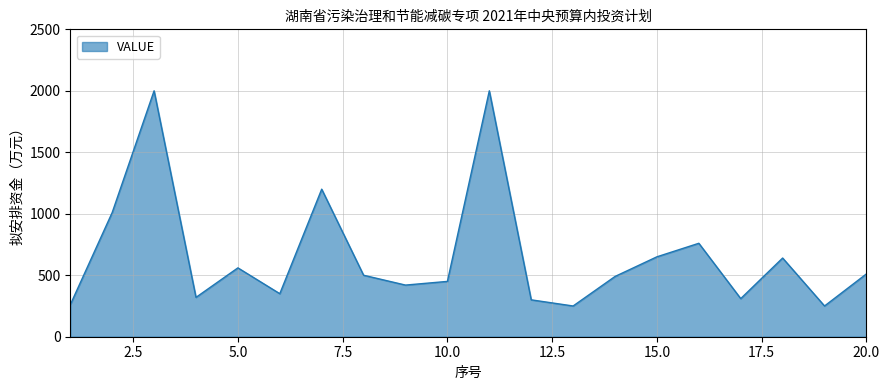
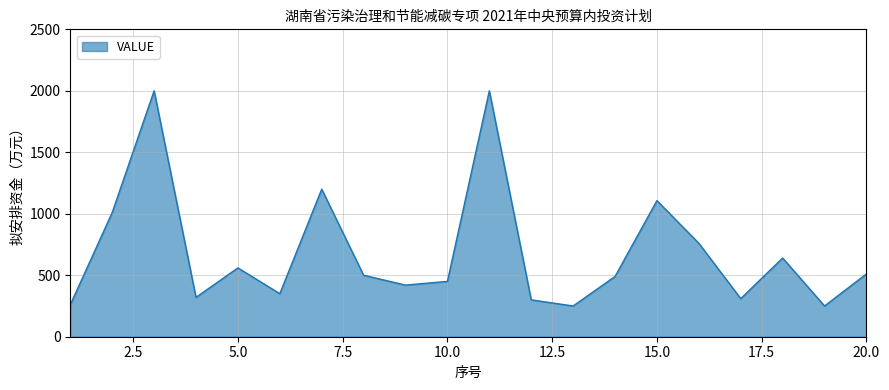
  {
    "5.0": 560,
    "10.0": 450,
-   "15.0": 650,
+   "15.0": 1110,
    "20.0": 510
  }
